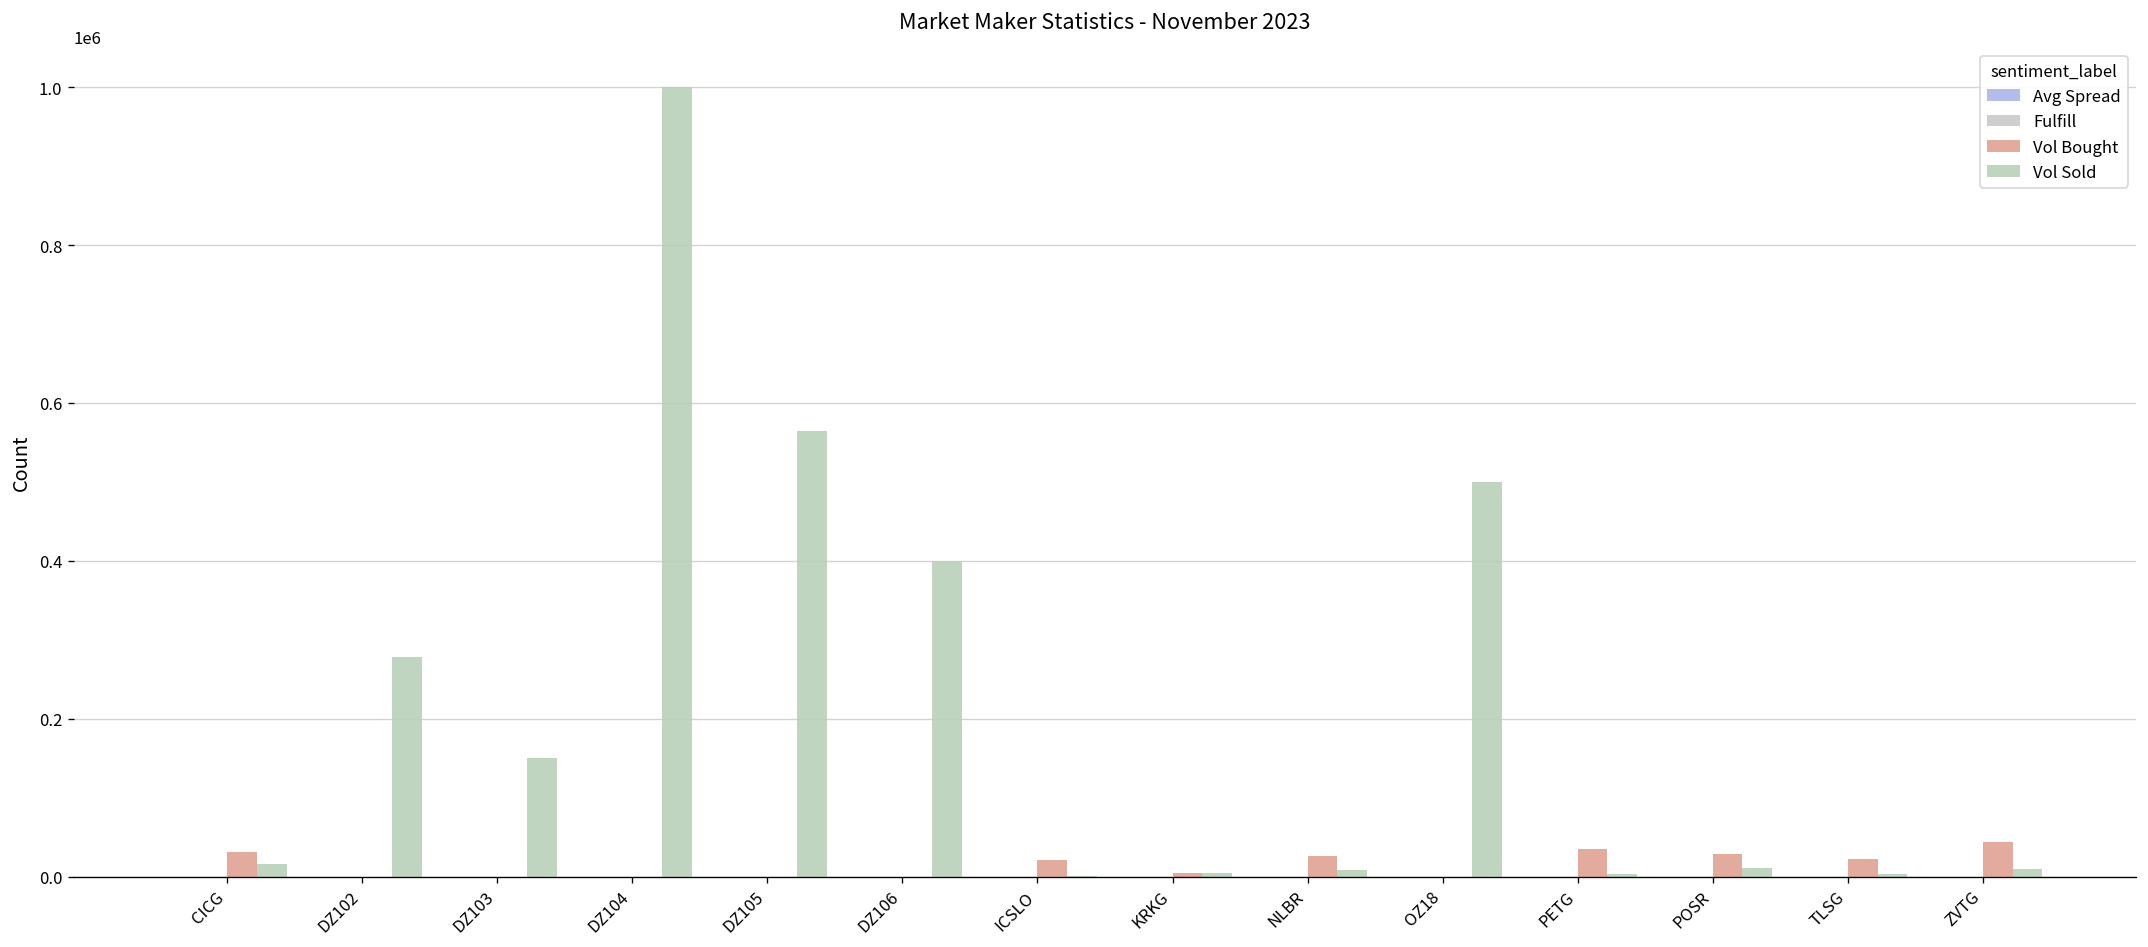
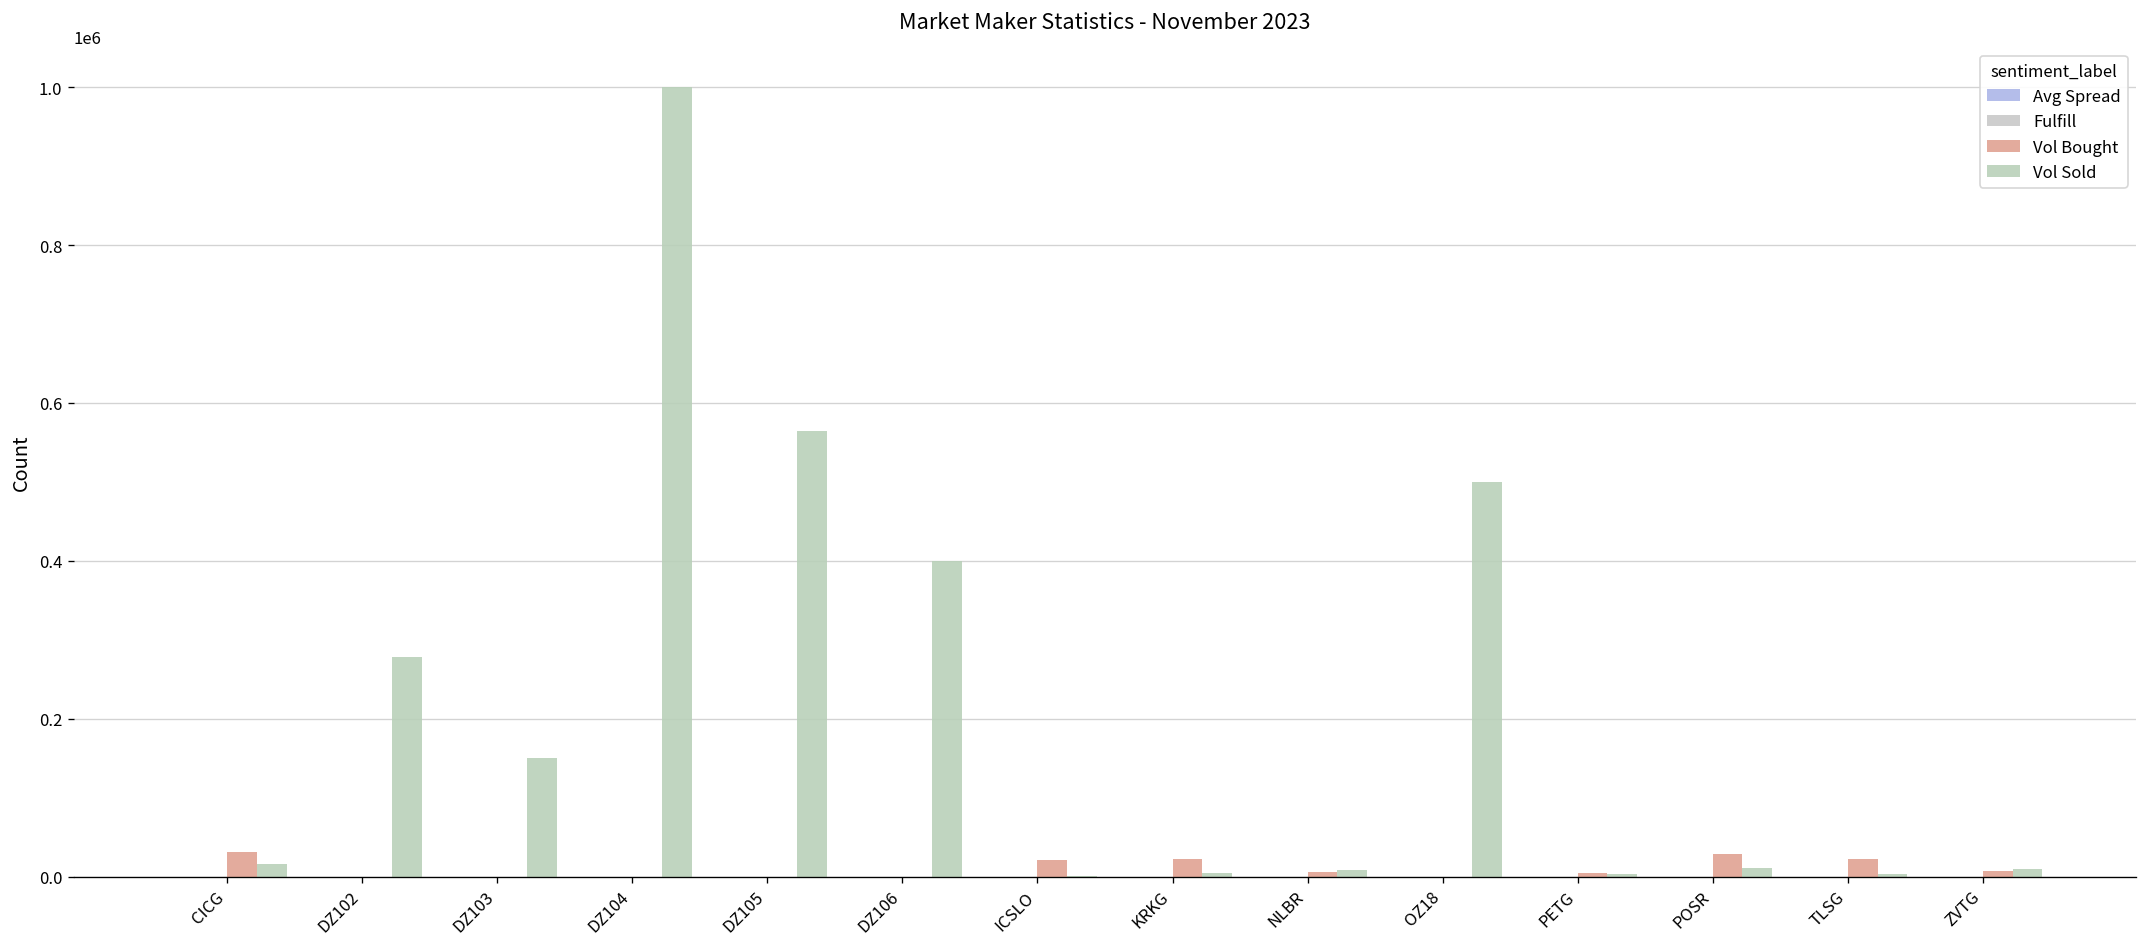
  {
    "Vol Bought": {
      "CICG": 30000,
      "DZ102": 0,
      "DZ103": 0,
      "DZ104": 0,
      "DZ105": 0,
      "DZ106": 0,
      "ICSLO": 20000,
-     "KRKG": 0,
-     "NLBR": 30000,
+     "KRKG": 20000,
+     "NLBR": 10000,
      "OZ18": 0,
-     "PETG": 40000,
+     "PETG": 0,
      "POSR": 30000,
      "TLSG": 20000,
-     "ZVTG": 40000
+     "ZVTG": 10000
    }
  }
